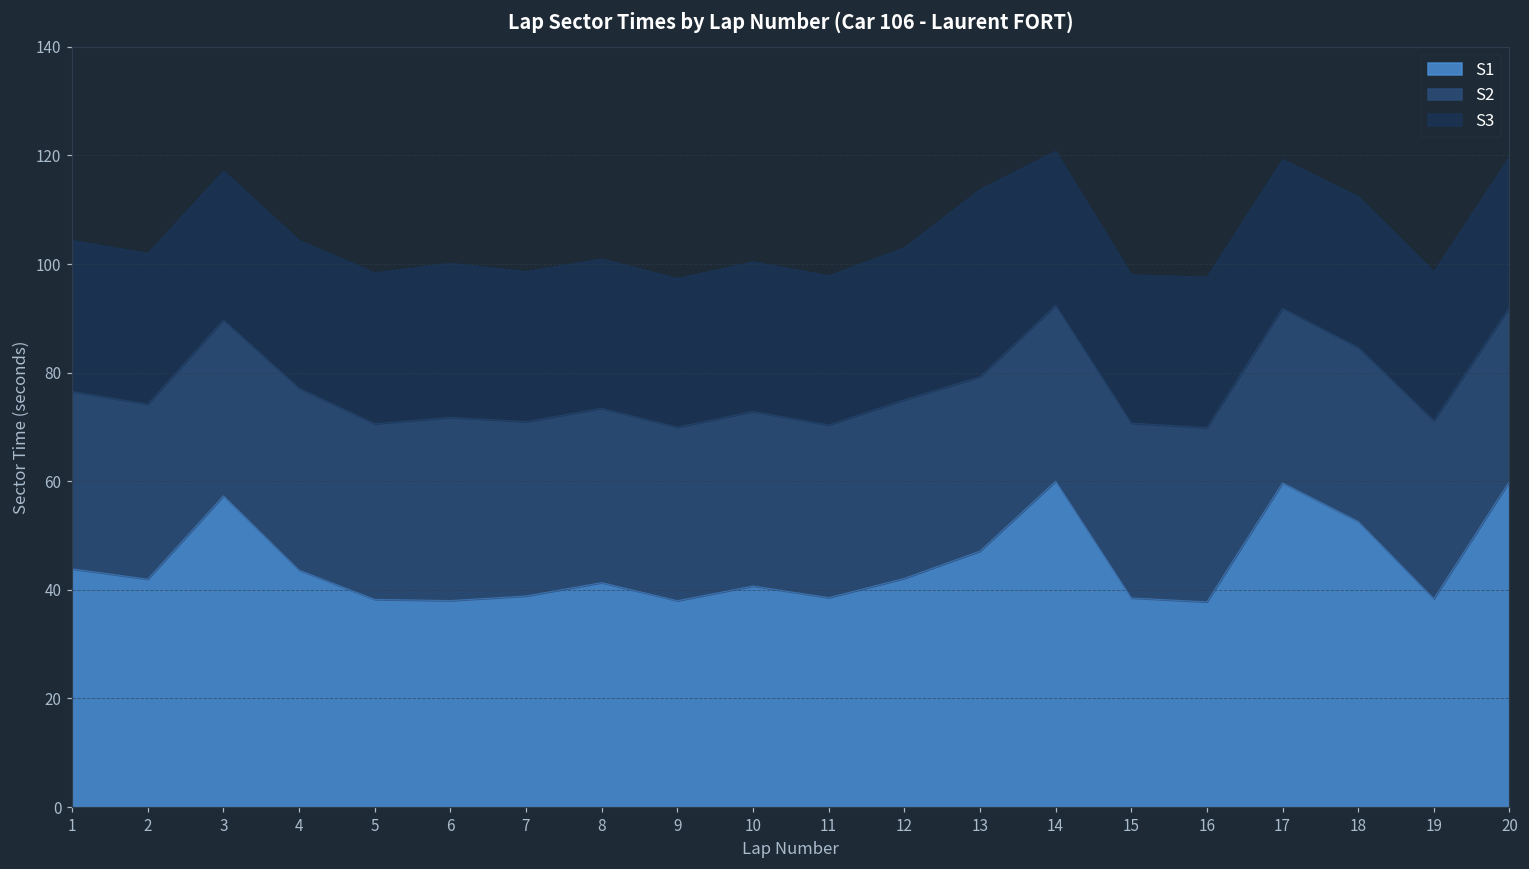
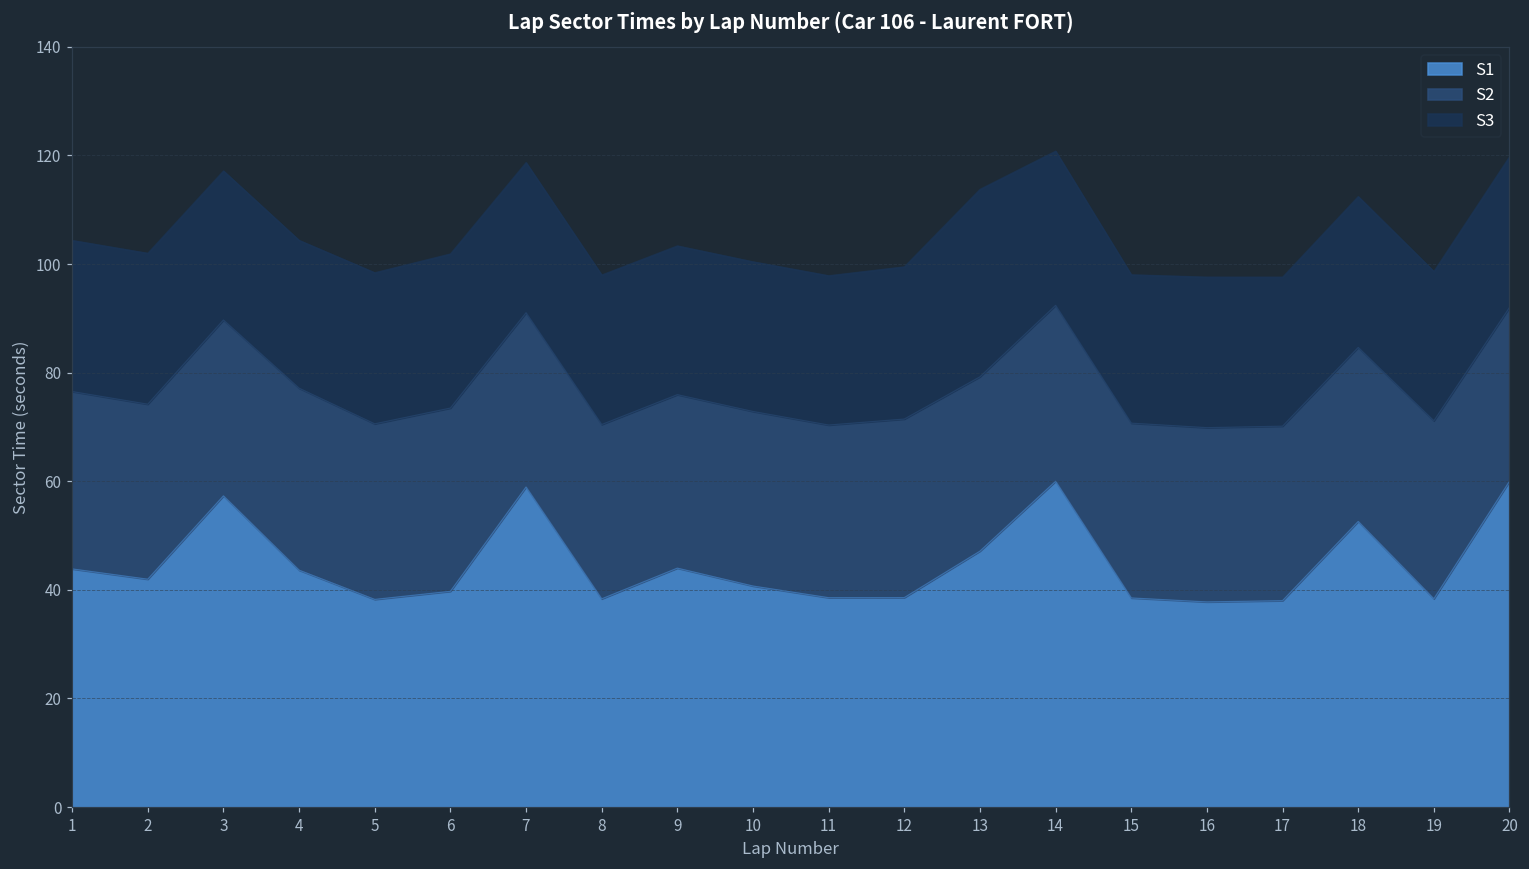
  {
    "S1": {
      "1": 44,
      "2": 42,
      "3": 57,
      "4": 44,
      "5": 38,
-     "6": 38,
-     "7": 39,
-     "8": 41,
-     "9": 38,
+     "6": 40,
+     "7": 59,
+     "8": 38,
+     "9": 44,
      "10": 41,
      "11": 39,
-     "12": 42,
+     "12": 39,
      "13": 47,
      "14": 60,
      "15": 39,
      "16": 38,
-     "17": 60,
+     "17": 38,
      "18": 53,
      "19": 38,
      "20": 60
    }
  }
